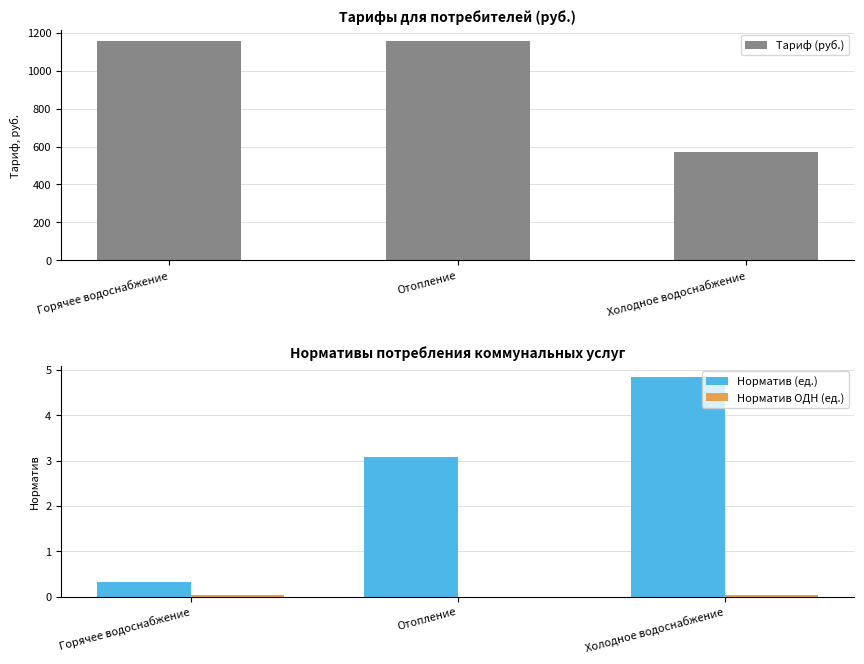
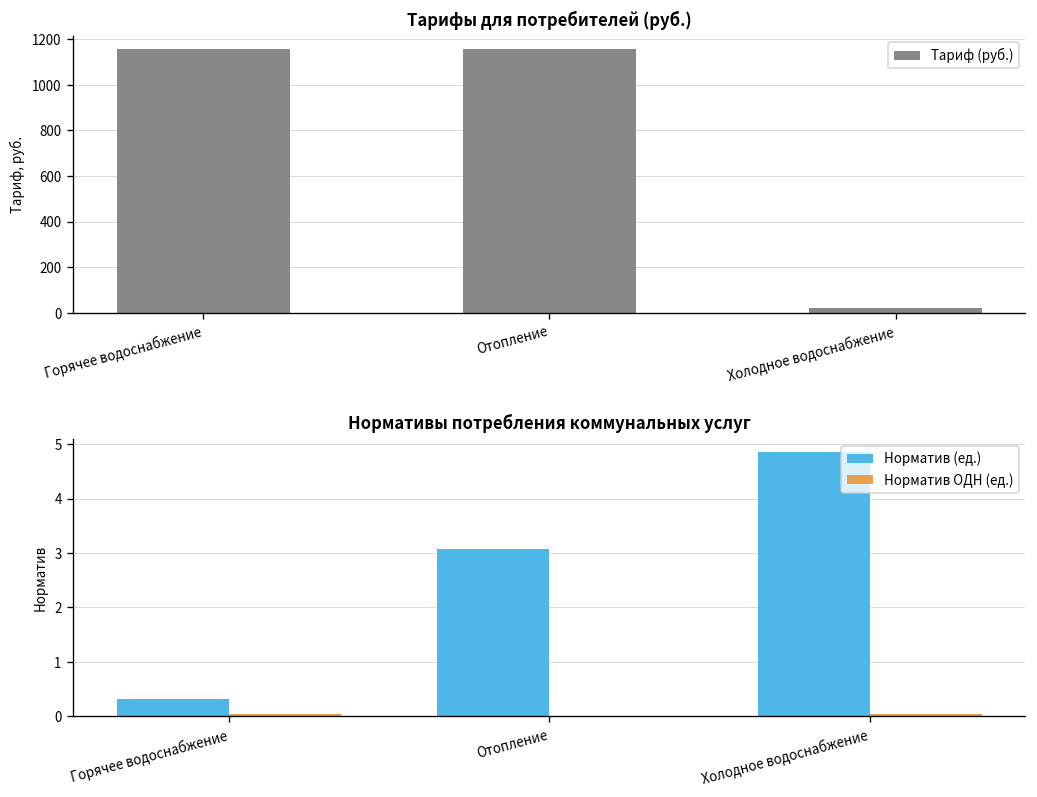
  {
    "Тарифы для потребителей (руб.)": {
      "Горячее водоснабжение": 1160,
      "Отопление": 1160,
-     "Холодное водоснабжение": 570
+     "Холодное водоснабжение": 20
    },
    "Нормативы потребления коммунальных услуг": {
      "Норматив (ед.)": {
        "Горячее водоснабжение": 0.3,
        "Отопление": 3.1,
        "Холодное водоснабжение": 4.9
      },
      "Норматив ОДН (ед.)": {
        "Отопление": 0.0
      }
    }
  }
